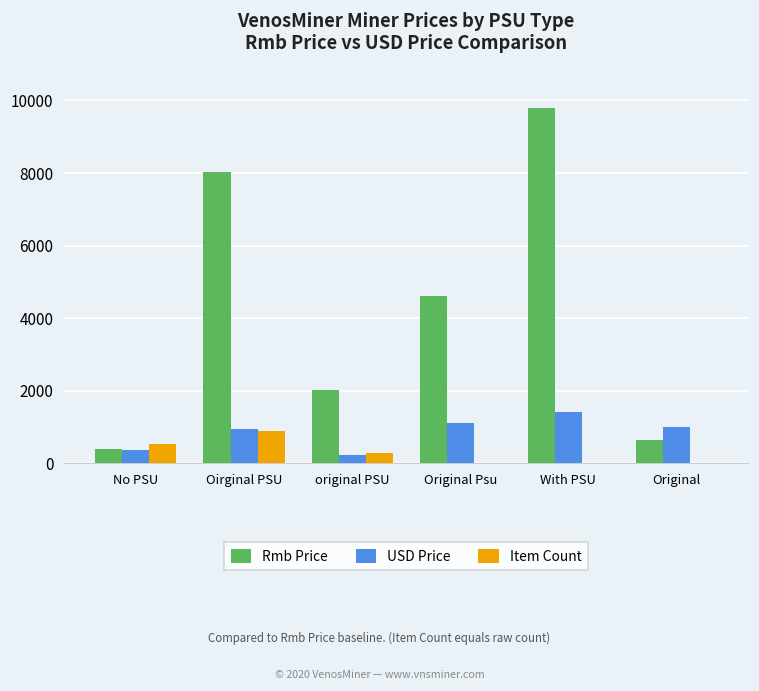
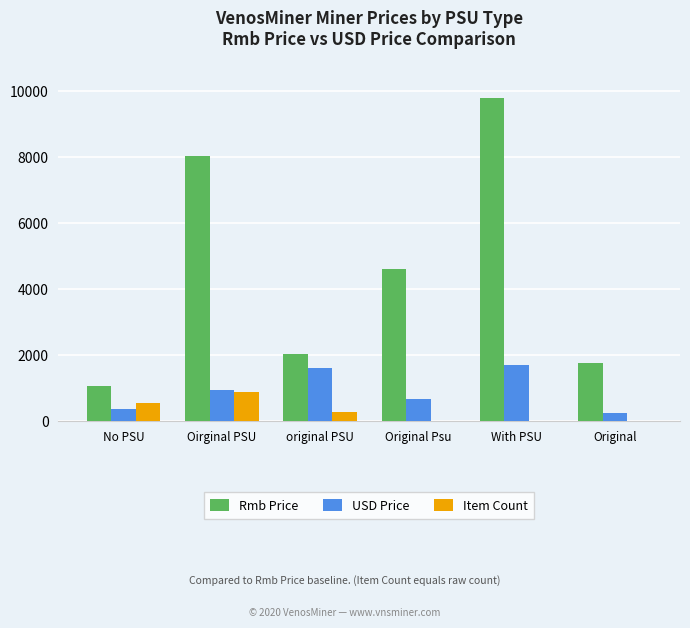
  {
    "Rmb Price": {
-     "No PSU": 400,
+     "No PSU": 1100,
      "Oirginal PSU": 8000,
      "original PSU": 2000,
      "Original Psu": 4600,
      "With PSU": 9800,
-     "Original": 600
+     "Original": 1800
    },
    "USD Price": {
      "No PSU": 400,
      "Oirginal PSU": 900,
-     "original PSU": 200,
-     "Original Psu": 1100,
-     "With PSU": 1400,
-     "Original": 1000
+     "original PSU": 1600,
+     "Original Psu": 700,
+     "With PSU": 1700,
+     "Original": 200
    },
    "Item Count": {
      "No PSU": 500,
      "Oirginal PSU": 900,
      "original PSU": 300
    }
  }
